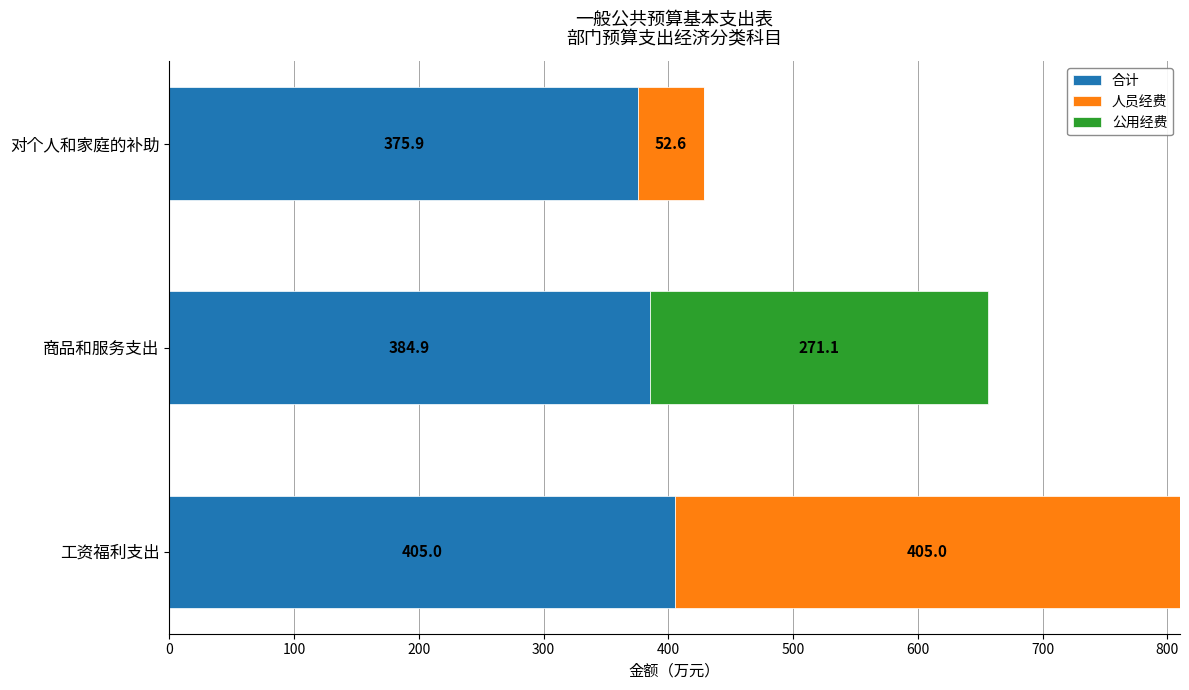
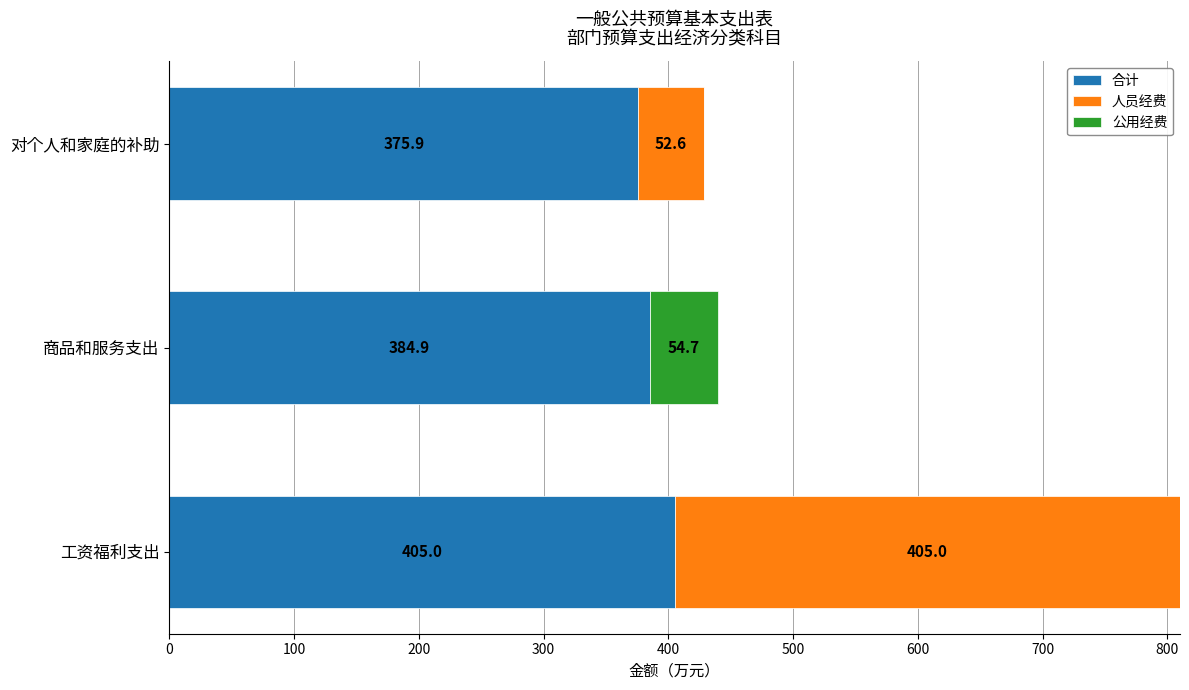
  {
    "合计": {
      "对个人和家庭的补助": 375.9,
      "商品和服务支出": 384.9,
      "工资福利支出": 405.0
    },
    "人员经费": {
      "对个人和家庭的补助": 52.6,
      "工资福利支出": 405.0
    },
    "公用经费": {
-     "商品和服务支出": 271.1
+     "商品和服务支出": 54.7
    }
  }
